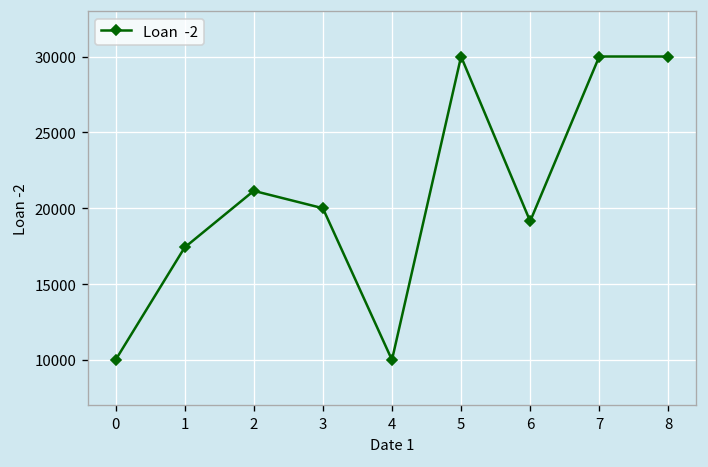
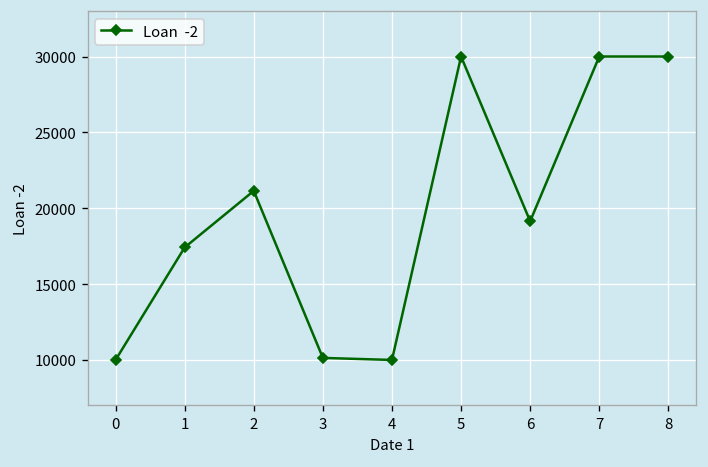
  {
    "0": 10000,
    "1": 17400,
    "2": 21100,
-   "3": 20000,
+   "3": 10100,
    "4": 10000,
    "5": 30000,
    "6": 19100,
    "7": 30000,
    "8": 30000
  }
